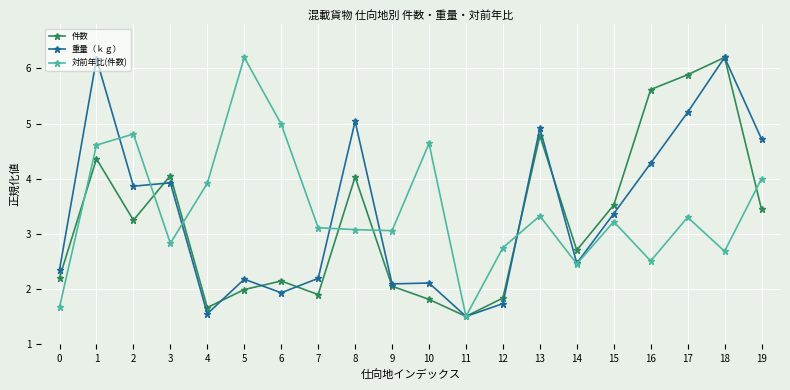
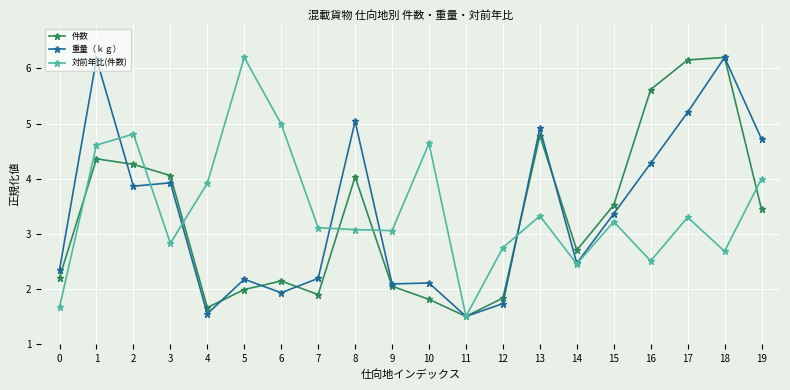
  {
    "件数": {
      "0": 2.2,
      "1": 4.4,
-     "2": 3.2,
+     "2": 4.3,
      "3": 4.1,
      "4": 1.7,
      "5": 2.0,
      "6": 2.1,
      "7": 1.9,
      "8": 4.0,
      "10": 1.8,
      "12": 1.8,
      "13": 4.8,
      "14": 2.7,
      "15": 3.5,
      "16": 5.6,
-     "17": 5.9,
+     "17": 6.2,
      "19": 3.4
    },
    "重量（ｋｇ）": {
      "0": 2.3,
      "2": 3.9,
      "3": 3.9,
      "4": 1.5,
      "5": 2.2,
      "6": 1.9,
      "7": 2.2,
      "8": 5.0,
      "10": 2.1,
      "12": 1.7,
      "13": 4.9,
      "15": 3.4,
      "16": 4.3,
      "17": 5.2,
      "19": 4.7
    },
    "対前年比(件数)": {
      "0": 1.7,
      "1": 4.6,
      "2": 4.8,
      "3": 2.8,
      "4": 3.9,
      "5": 6.2,
      "6": 5.0,
      "7": 3.1,
      "8": 3.1,
      "9": 3.1,
      "10": 4.6,
      "12": 2.7,
      "13": 3.3,
      "15": 3.2,
      "16": 2.5,
      "17": 3.3,
      "18": 2.7,
      "19": 4.0
    }
  }
